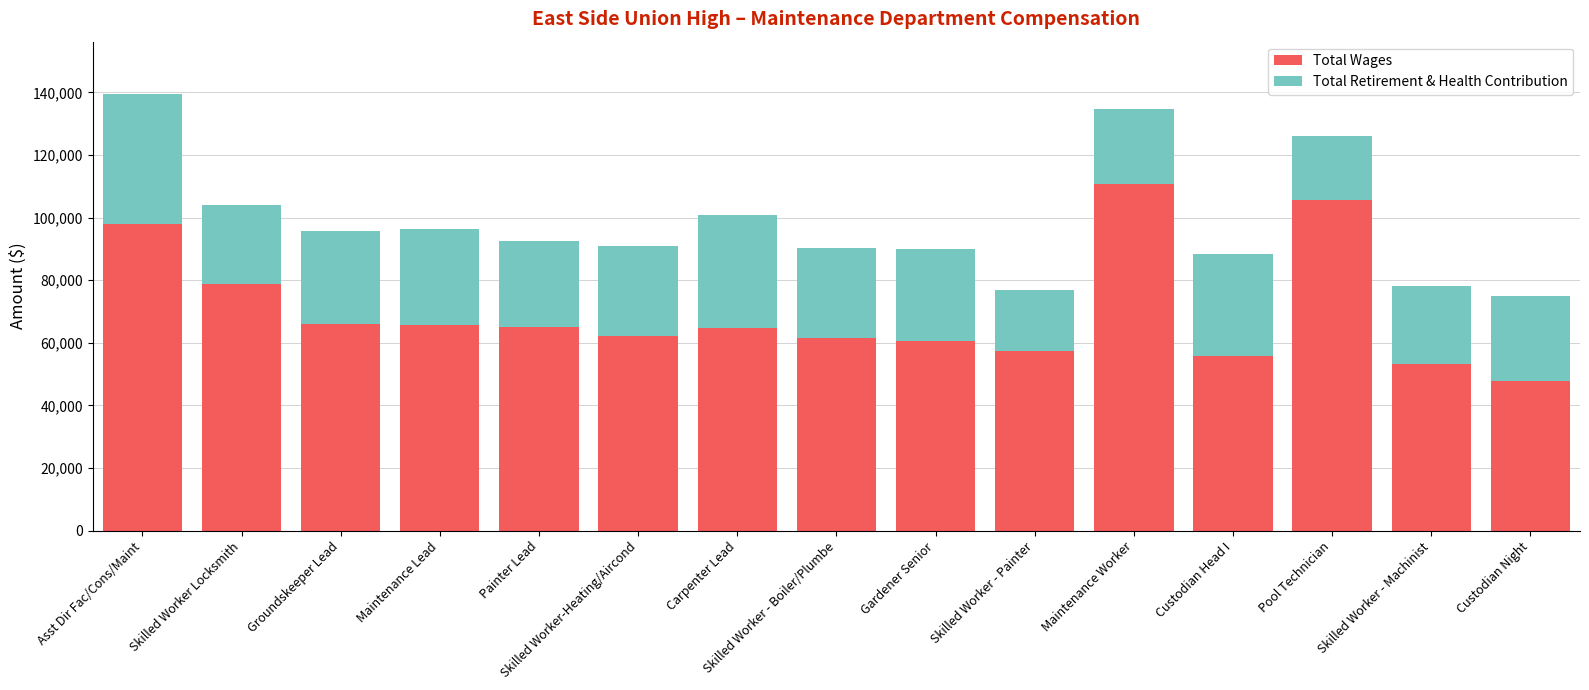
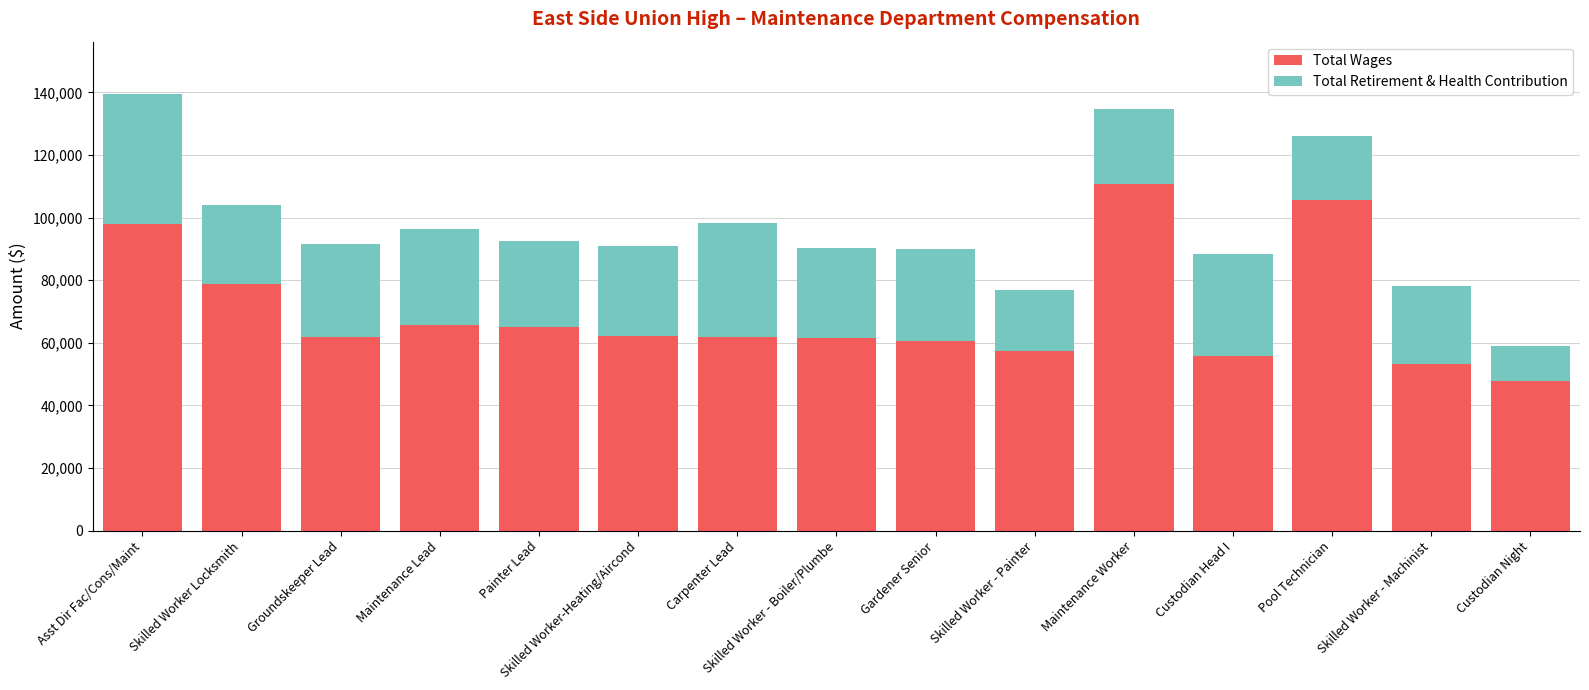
  {
    "Total Wages": {
      "Asst Dir Fac/Cons/Maint": "98,000",
      "Skilled Worker Locksmith": "79,000",
-     "Groundskeeper Lead": "66,000",
+     "Groundskeeper Lead": "62,000",
      "Maintenance Lead": "66,000",
      "Painter Lead": "65,000",
      "Skilled Worker-Heating/Aircond": "62,000",
-     "Carpenter Lead": "65,000",
+     "Carpenter Lead": "62,000",
      "Skilled Worker - Boiler/Plumbe": "62,000",
      "Gardener Senior": "61,000",
      "Skilled Worker - Painter": "58,000",
      "Maintenance Worker": "111,000",
      "Custodian Head I": "56,000",
      "Pool Technician": "106,000",
      "Skilled Worker - Machinist": "53,000",
      "Custodian Night": "48,000"
    },
    "Total Retirement & Health Contribution": {
      "Asst Dir Fac/Cons/Maint": "42,000",
      "Skilled Worker Locksmith": "25,000",
      "Groundskeeper Lead": "30,000",
      "Maintenance Lead": "31,000",
      "Painter Lead": "27,000",
      "Skilled Worker-Heating/Aircond": "29,000",
      "Carpenter Lead": "36,000",
      "Skilled Worker - Boiler/Plumbe": "29,000",
      "Gardener Senior": "29,000",
      "Skilled Worker - Painter": "19,000",
      "Maintenance Worker": "24,000",
      "Custodian Head I": "33,000",
      "Pool Technician": "21,000",
      "Skilled Worker - Machinist": "25,000",
-     "Custodian Night": "27,000"
+     "Custodian Night": "11,000"
    }
  }
